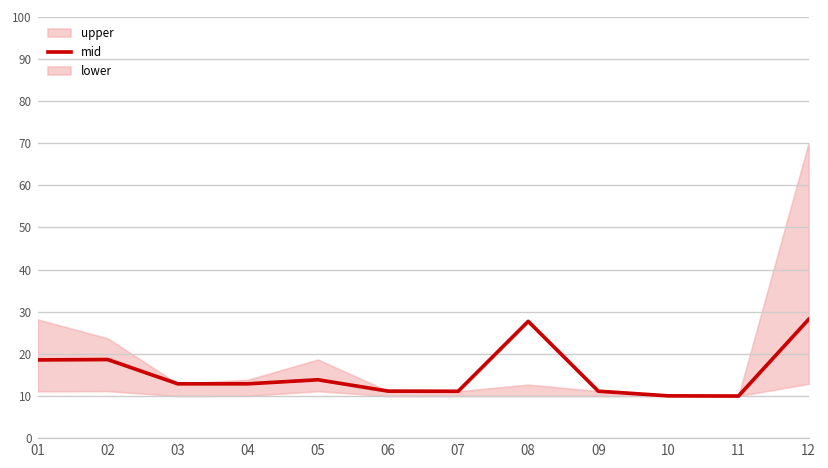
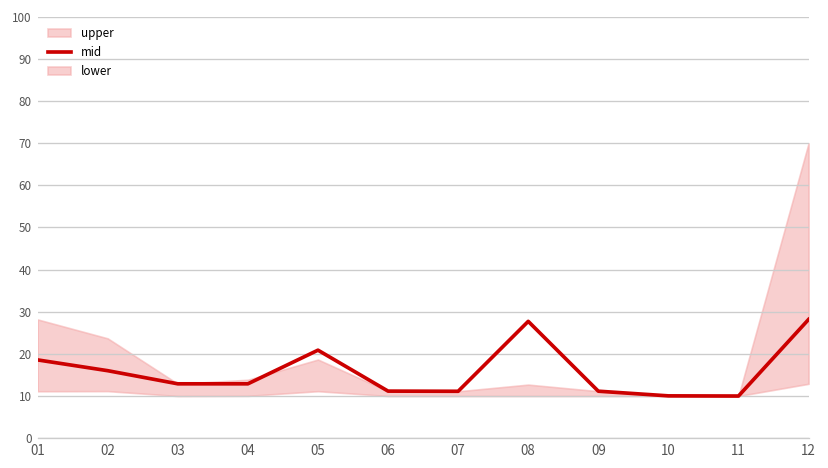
  {
    "mid": {
      "01": 19,
-     "02": 19,
+     "02": 16,
      "04": 13,
-     "05": 14,
+     "05": 21,
      "08": 28,
      "12": 28
    }
  }
